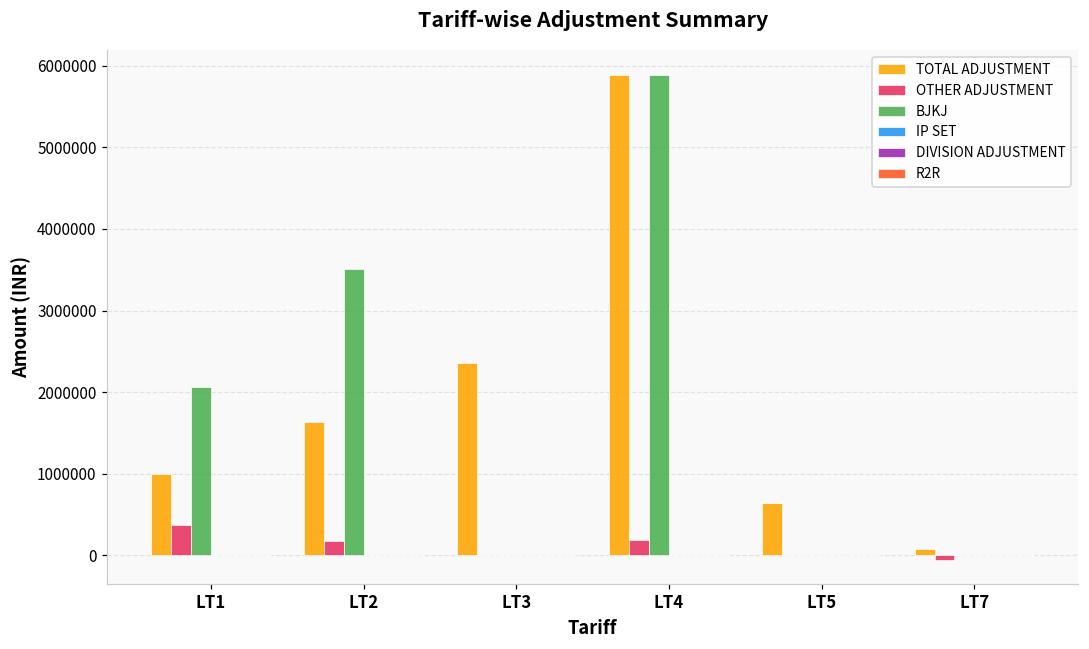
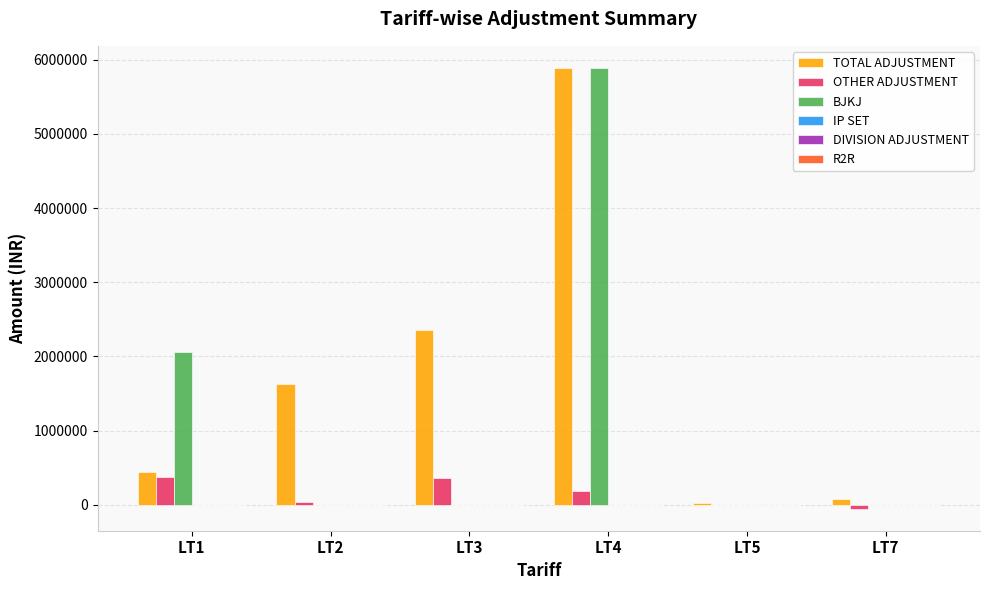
  {
    "TOTAL ADJUSTMENT": {
-     "LT1": 1000000,
+     "LT1": 400000,
      "LT2": 1600000,
      "LT3": 2400000,
      "LT4": 5900000,
-     "LT5": 600000,
+     "LT5": 0,
      "LT7": 100000
    },
    "OTHER ADJUSTMENT": {
      "LT1": 400000,
-     "LT2": 200000,
-     "LT3": 0,
+     "LT2": 0,
+     "LT3": 400000,
      "LT4": 200000,
      "LT7": -100000
    },
    "BJKJ": {
      "LT1": 2100000,
-     "LT2": 3500000,
+     "LT2": 0,
      "LT3": 0,
      "LT4": 5900000,
      "LT5": 0,
      "LT7": 0
    },
    "IP SET": {
      "LT1": 0,
      "LT2": 0,
      "LT3": 0,
      "LT4": 0,
      "LT5": 0,
      "LT7": 0
    },
    "DIVISION ADJUSTMENT": {
      "LT1": 0,
      "LT2": 0,
      "LT3": 0,
      "LT4": 0,
      "LT5": 0,
      "LT7": 0
    },
    "R2R": {
      "LT1": 0,
      "LT2": 0,
      "LT3": 0,
      "LT4": 0,
      "LT5": 0,
      "LT7": 0
    }
  }
